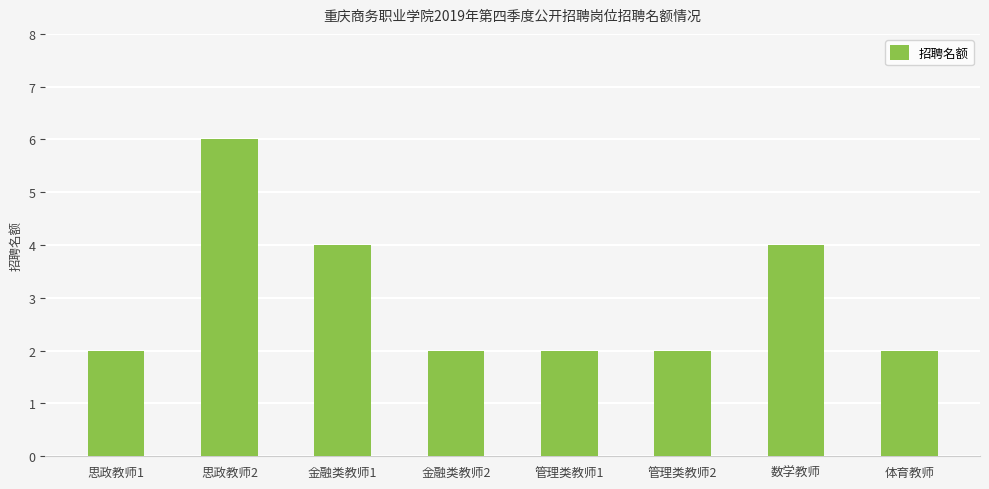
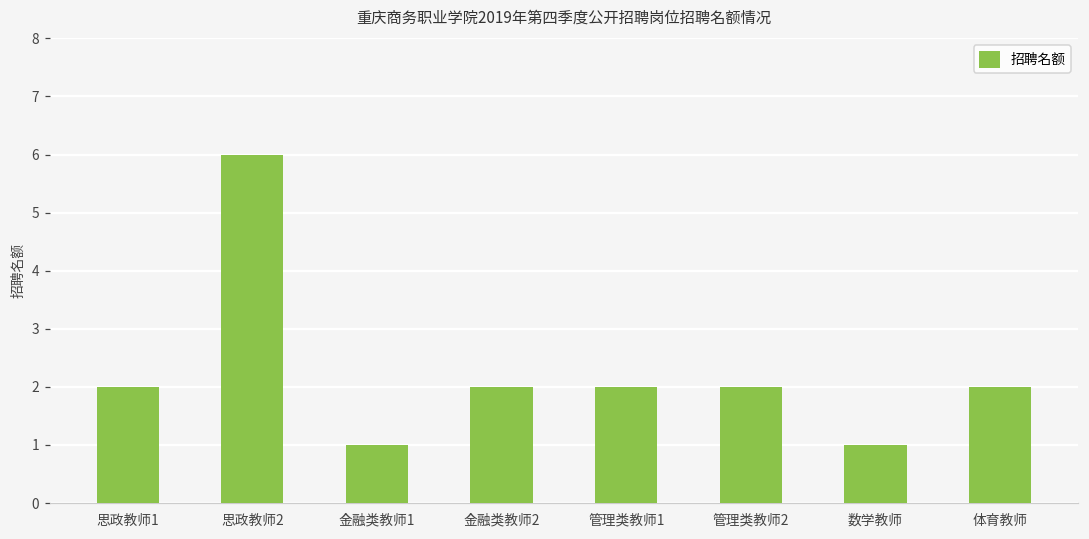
  {
    "思政教师1": 2,
    "思政教师2": 6,
-   "金融类教师1": 4,
+   "金融类教师1": 1,
    "金融类教师2": 2,
    "管理类教师1": 2,
    "管理类教师2": 2,
-   "数学教师": 4,
+   "数学教师": 1,
    "体育教师": 2
  }
